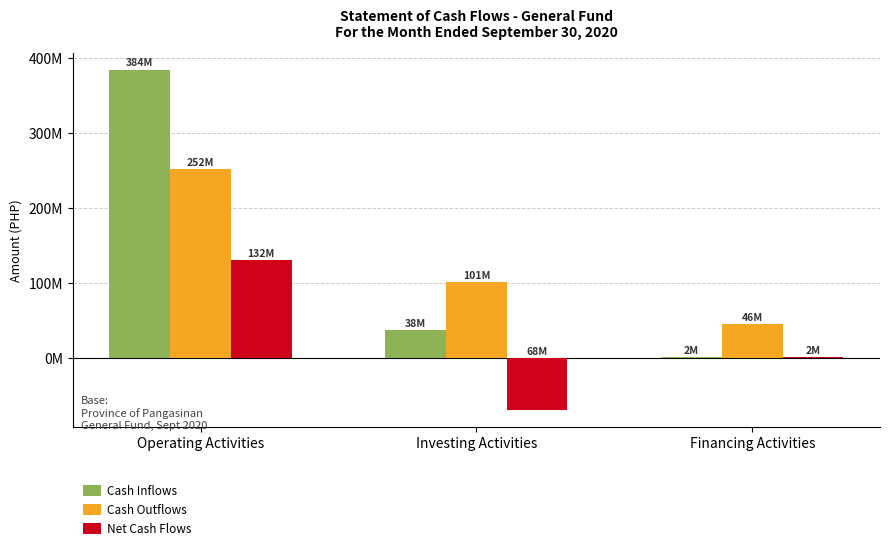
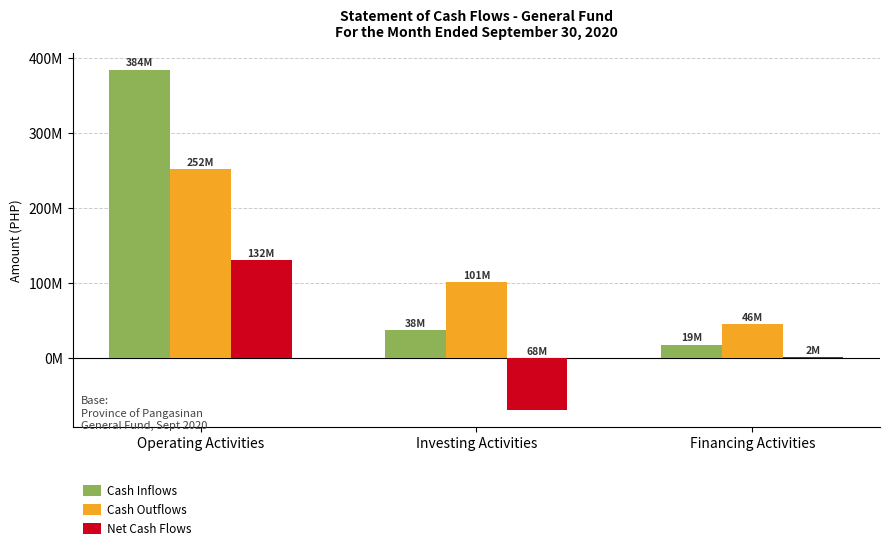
  {
    "Cash Inflows": {
      "Operating Activities": "384M",
      "Investing Activities": "38M",
-     "Financing Activities": "2M"
+     "Financing Activities": "19M"
    },
    "Cash Outflows": {
      "Operating Activities": "252M",
      "Investing Activities": "101M",
      "Financing Activities": "46M"
    },
    "Net Cash Flows": {
      "Operating Activities": "132M",
      "Financing Activities": "2M"
    }
  }
